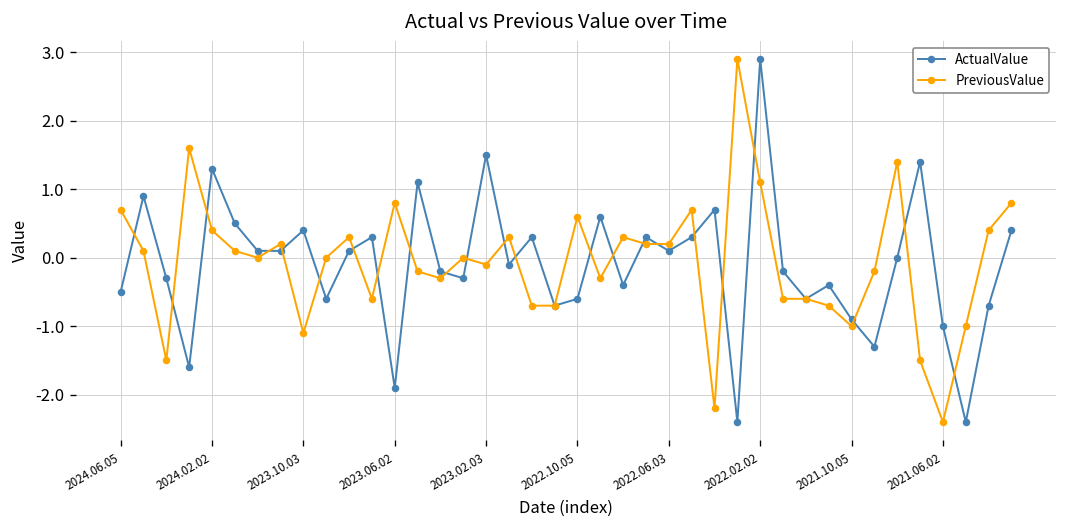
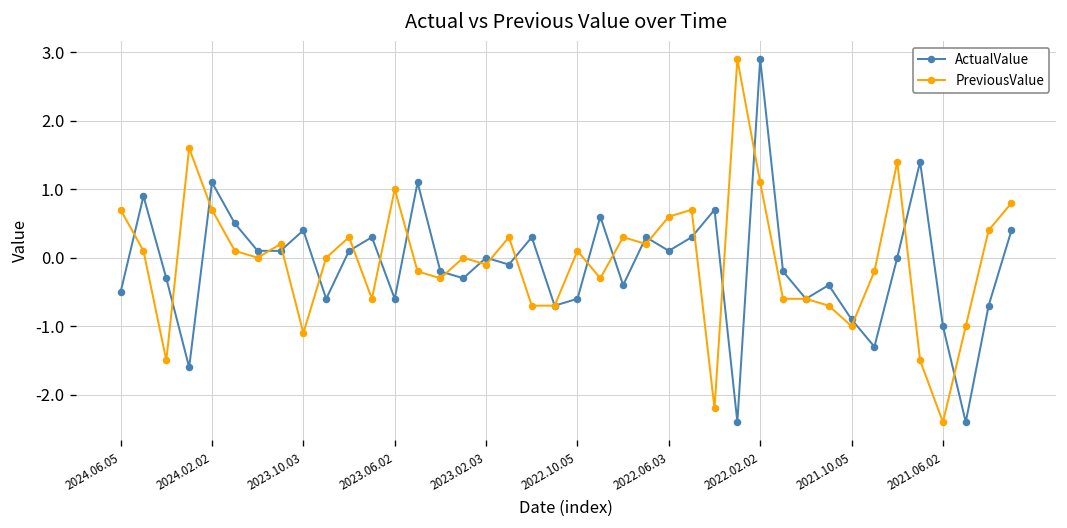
  {
    "ActualValue": {
      "2024.06.05": -0.5,
-     "2024.02.02": 1.3,
+     "2024.02.02": 1.1,
      "2023.10.03": 0.4,
-     "2023.06.02": -1.9,
-     "2023.02.03": 1.5,
+     "2023.06.02": -0.6,
+     "2023.02.03": 0.0,
      "2022.10.05": -0.6,
      "2022.06.03": 0.1,
      "2022.02.02": 2.9,
      "2021.10.05": -0.9,
      "2021.06.02": -1.0
    },
    "PreviousValue": {
      "2024.06.05": 0.7,
-     "2024.02.02": 0.4,
+     "2024.02.02": 0.7,
      "2023.10.03": -1.1,
-     "2023.06.02": 0.8,
+     "2023.06.02": 1.0,
      "2023.02.03": -0.1,
-     "2022.10.05": 0.6,
-     "2022.06.03": 0.2,
+     "2022.10.05": 0.1,
+     "2022.06.03": 0.6,
      "2022.02.02": 1.1,
      "2021.10.05": -1.0,
      "2021.06.02": -2.4
    }
  }
